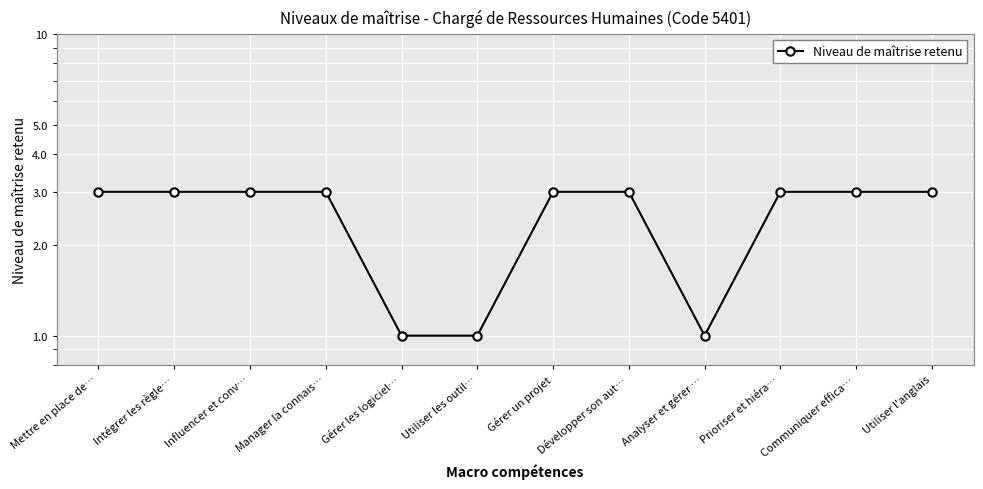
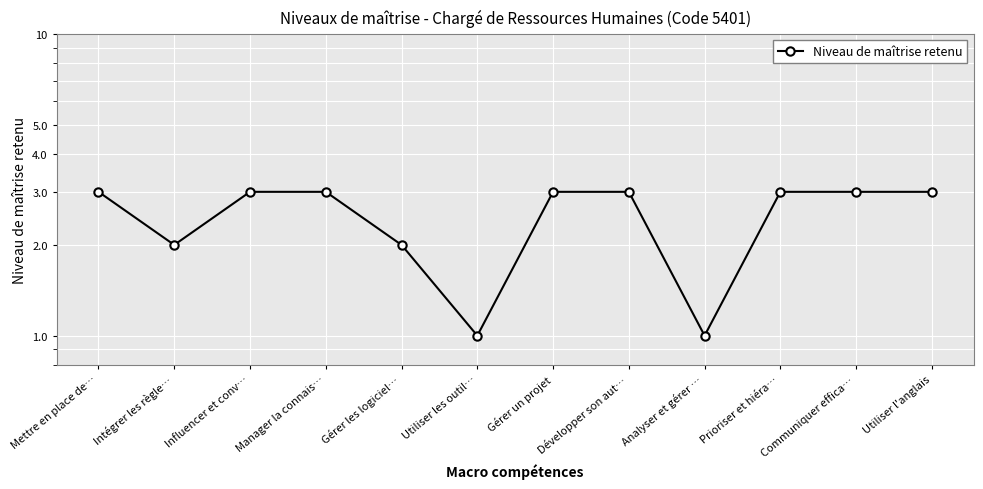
  {
    "Mettre en place de…": 3,
-   "Intégrer les règle…": 3,
+   "Intégrer les règle…": 2,
    "Influencer et conv…": 3,
    "Manager la connais…": 3,
-   "Gérer les logiciel…": 1,
+   "Gérer les logiciel…": 2,
    "Utiliser les outil…": 1,
    "Gérer un projet": 3,
    "Développer son aut…": 3,
    "Analyser et gérer …": 1,
    "Prioriser et hiéra…": 3,
    "Communiquer effica…": 3,
    "Utiliser l'anglais": 3
  }
